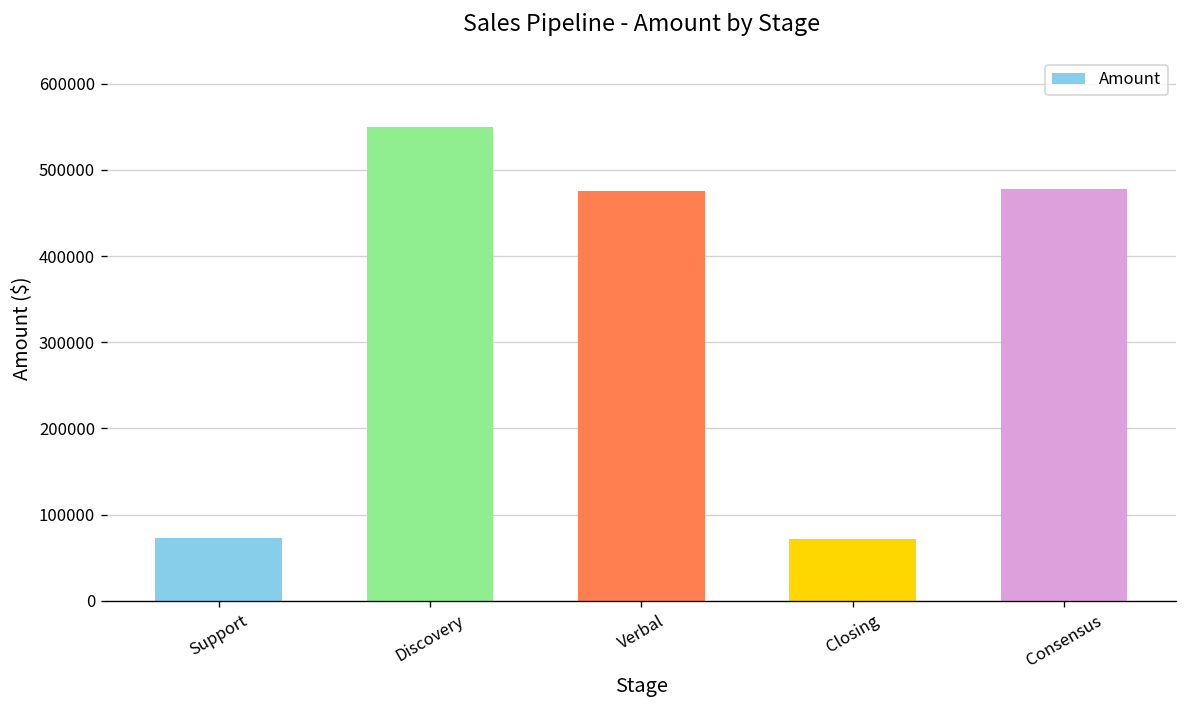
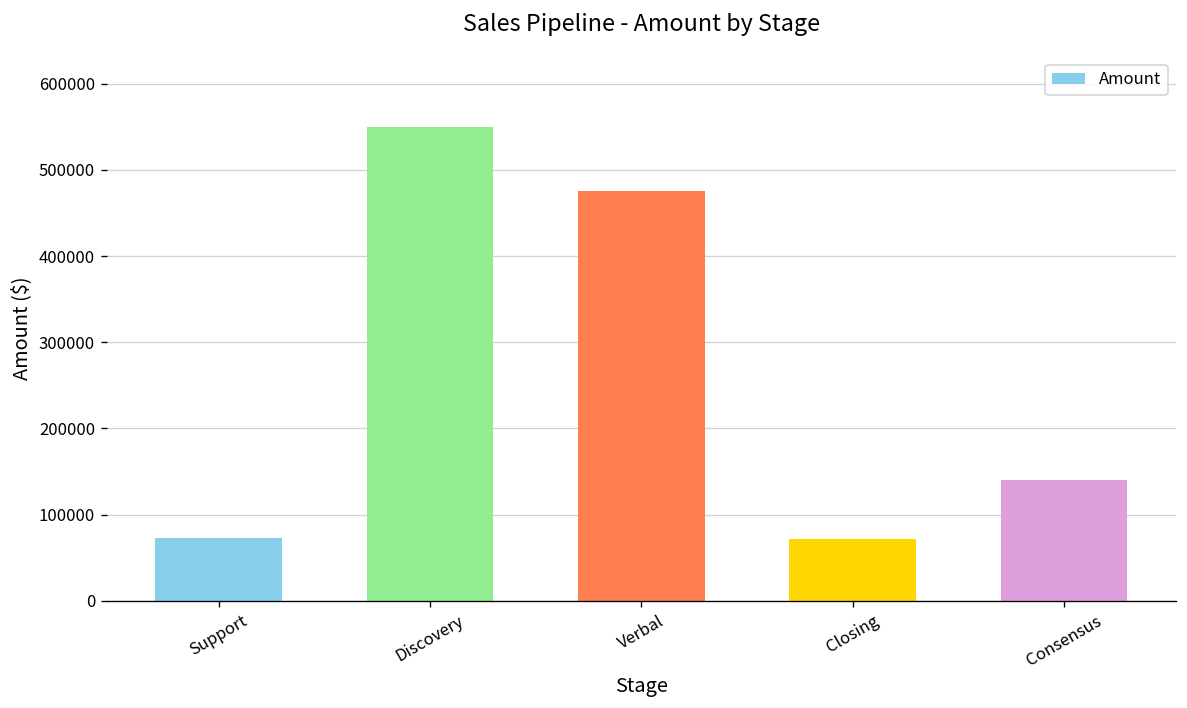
  {
    "Support": 70000,
    "Discovery": 550000,
    "Verbal": 480000,
    "Closing": 70000,
-   "Consensus": 480000
+   "Consensus": 140000
  }
